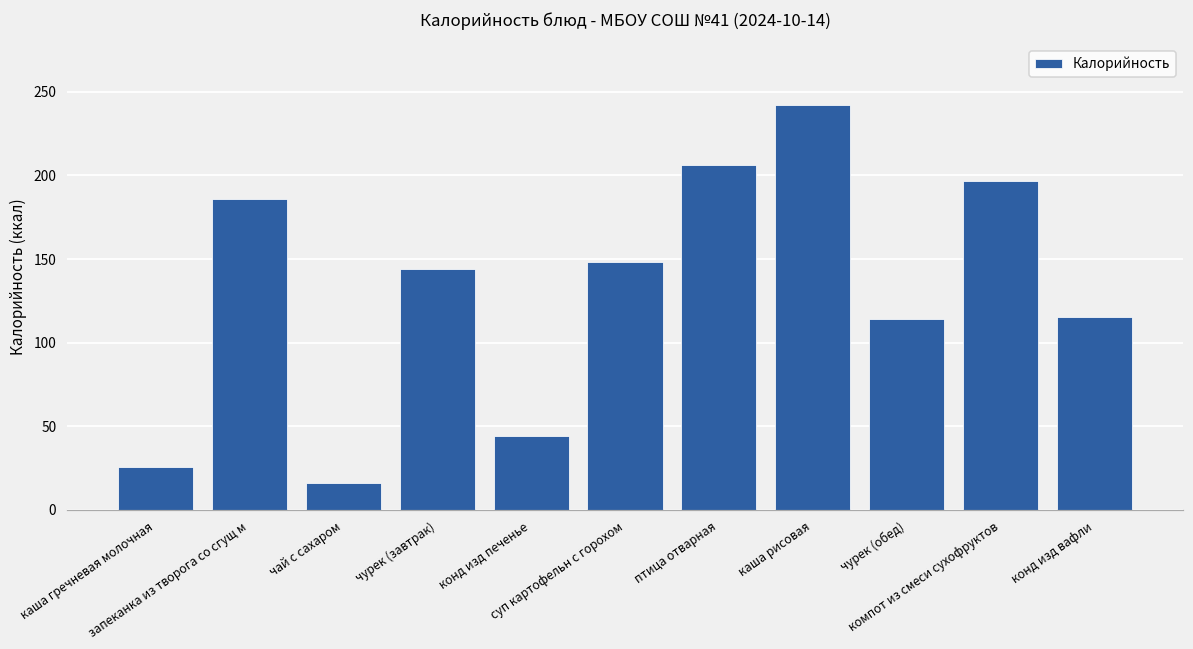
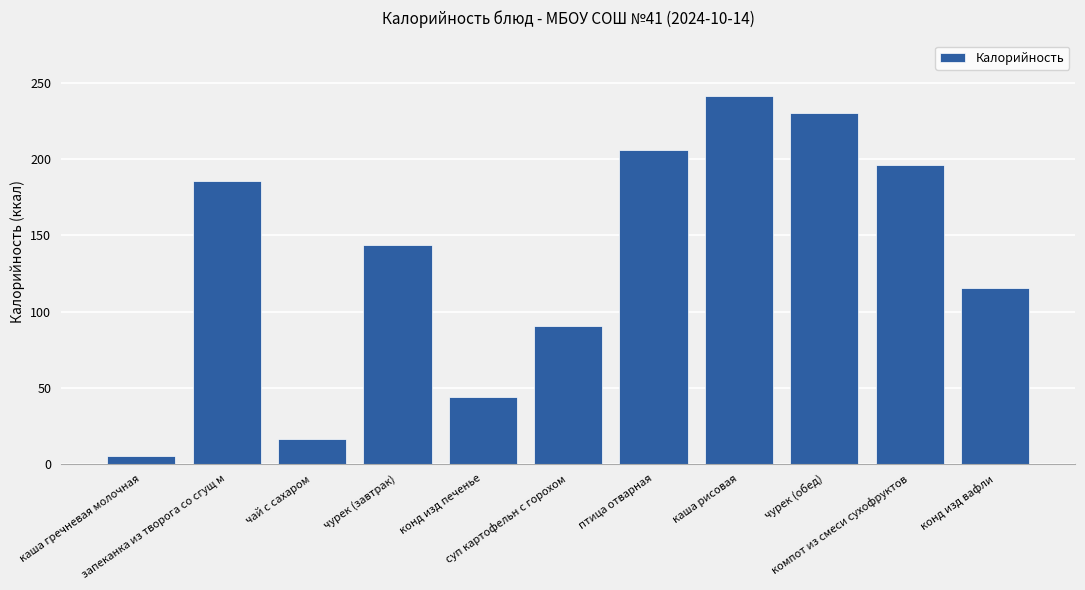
  {
-   "каша гречневая молочная": 26,
+   "каша гречневая молочная": 5,
    "запеканка из творога со сгущ м": 186,
    "чай с сахаром": 16,
    "чурек (завтрак)": 144,
    "конд изд печенье": 44,
-   "суп картофельн с горохом": 148,
+   "суп картофельн с горохом": 90,
    "птица отварная": 206,
    "каша рисовая": 242,
-   "чурек (обед)": 114,
+   "чурек (обед)": 231,
    "компот из смеси сухофруктов": 196,
    "конд изд вафли": 116
  }
